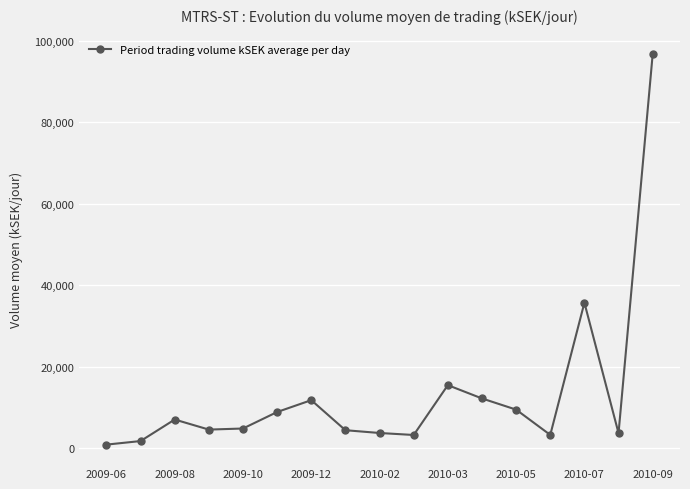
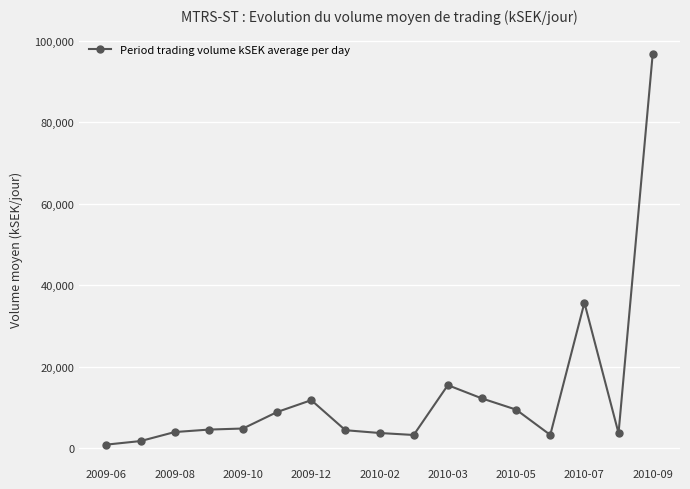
  {
    "2009-06": "1,000",
-   "2009-08": "7,000",
+   "2009-08": "4,000",
    "2009-10": "5,000",
    "2009-12": "12,000",
    "2010-02": "4,000",
    "2010-03": "15,000",
    "2010-05": "9,000",
    "2010-07": "36,000",
    "2010-09": "97,000"
  }
